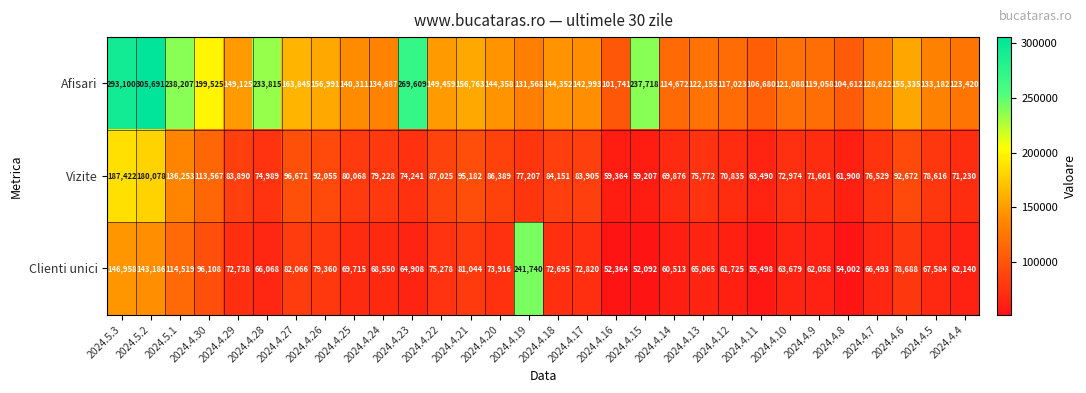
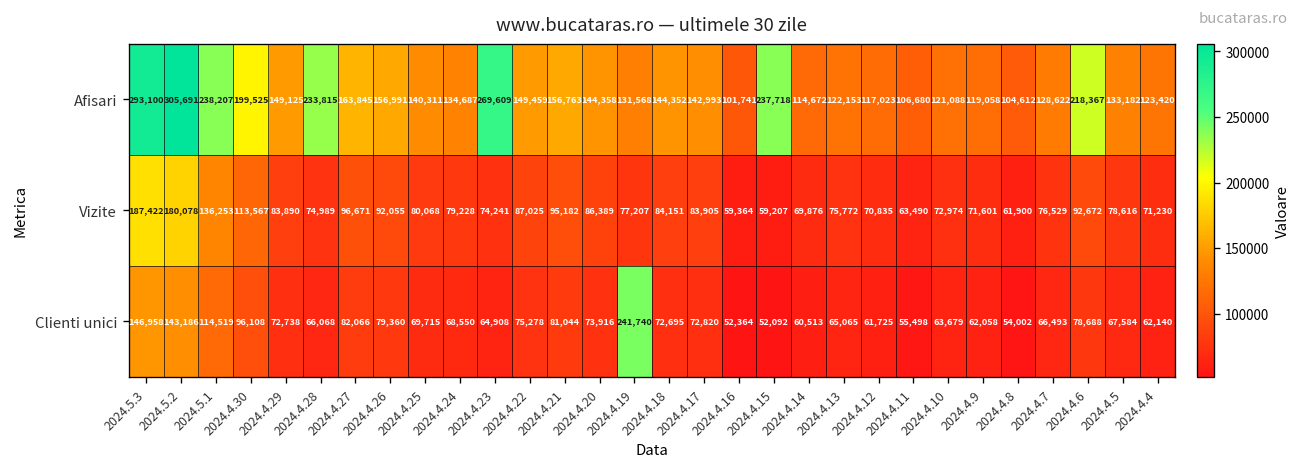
  {
    "Afisari": {
      "2024.5.3": "293,100",
      "2024.5.2": "305,691",
      "2024.5.1": "238,207",
      "2024.4.30": "199,525",
      "2024.4.29": "149,125",
      "2024.4.28": "233,815",
      "2024.4.27": "163,845",
      "2024.4.26": "156,991",
      "2024.4.25": "140,311",
      "2024.4.24": "134,687",
      "2024.4.23": "269,609",
      "2024.4.22": "149,459",
      "2024.4.21": "156,763",
      "2024.4.20": "144,358",
      "2024.4.19": "131,568",
      "2024.4.18": "144,352",
      "2024.4.17": "142,993",
      "2024.4.16": "101,741",
      "2024.4.15": "237,718",
      "2024.4.14": "114,672",
      "2024.4.13": "122,153",
      "2024.4.12": "117,023",
      "2024.4.11": "106,680",
      "2024.4.10": "121,088",
      "2024.4.9": "119,058",
      "2024.4.8": "104,612",
      "2024.4.7": "128,622",
-     "2024.4.6": "155,335",
+     "2024.4.6": "218,367",
      "2024.4.5": "133,182",
      "2024.4.4": "123,420"
    },
    "Vizite": {
      "2024.5.3": "187,422",
      "2024.5.2": "180,078",
      "2024.5.1": "136,253",
      "2024.4.30": "113,567",
      "2024.4.29": "83,890",
      "2024.4.28": "74,989",
      "2024.4.27": "96,671",
      "2024.4.26": "92,055",
      "2024.4.25": "80,068",
      "2024.4.24": "79,228",
      "2024.4.23": "74,241",
      "2024.4.22": "87,025",
      "2024.4.21": "95,182",
      "2024.4.20": "86,389",
      "2024.4.19": "77,207",
      "2024.4.18": "84,151",
      "2024.4.17": "83,905",
      "2024.4.16": "59,364",
      "2024.4.15": "59,207",
      "2024.4.14": "69,876",
      "2024.4.13": "75,772",
      "2024.4.12": "70,835",
      "2024.4.11": "63,490",
      "2024.4.10": "72,974",
      "2024.4.9": "71,601",
      "2024.4.8": "61,900",
      "2024.4.7": "76,529",
      "2024.4.6": "92,672",
      "2024.4.5": "78,616",
      "2024.4.4": "71,230"
    },
    "Clienti unici": {
      "2024.5.3": "146,958",
      "2024.5.2": "143,186",
      "2024.5.1": "114,519",
      "2024.4.30": "96,108",
      "2024.4.29": "72,738",
      "2024.4.28": "66,068",
      "2024.4.27": "82,066",
      "2024.4.26": "79,360",
      "2024.4.25": "69,715",
      "2024.4.24": "68,550",
      "2024.4.23": "64,908",
      "2024.4.22": "75,278",
      "2024.4.21": "81,044",
      "2024.4.20": "73,916",
      "2024.4.19": "241,740",
      "2024.4.18": "72,695",
      "2024.4.17": "72,820",
      "2024.4.16": "52,364",
      "2024.4.15": "52,092",
      "2024.4.14": "60,513",
      "2024.4.13": "65,065",
      "2024.4.12": "61,725",
      "2024.4.11": "55,498",
      "2024.4.10": "63,679",
      "2024.4.9": "62,058",
      "2024.4.8": "54,002",
      "2024.4.7": "66,493",
      "2024.4.6": "78,688",
      "2024.4.5": "67,584",
      "2024.4.4": "62,140"
    }
  }
